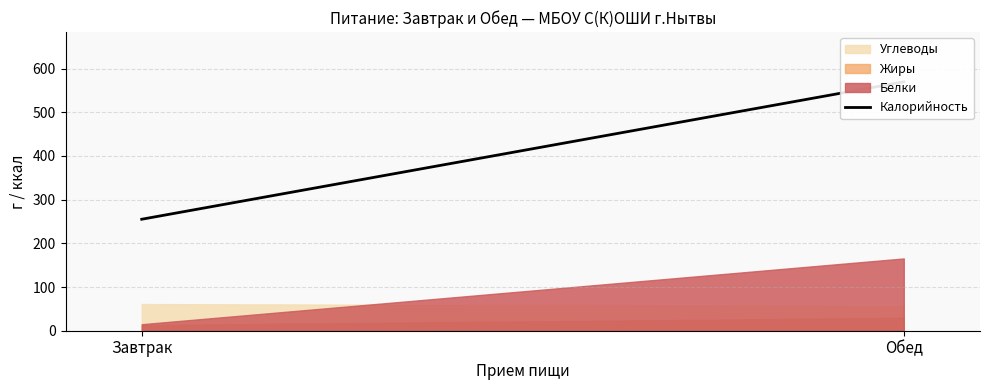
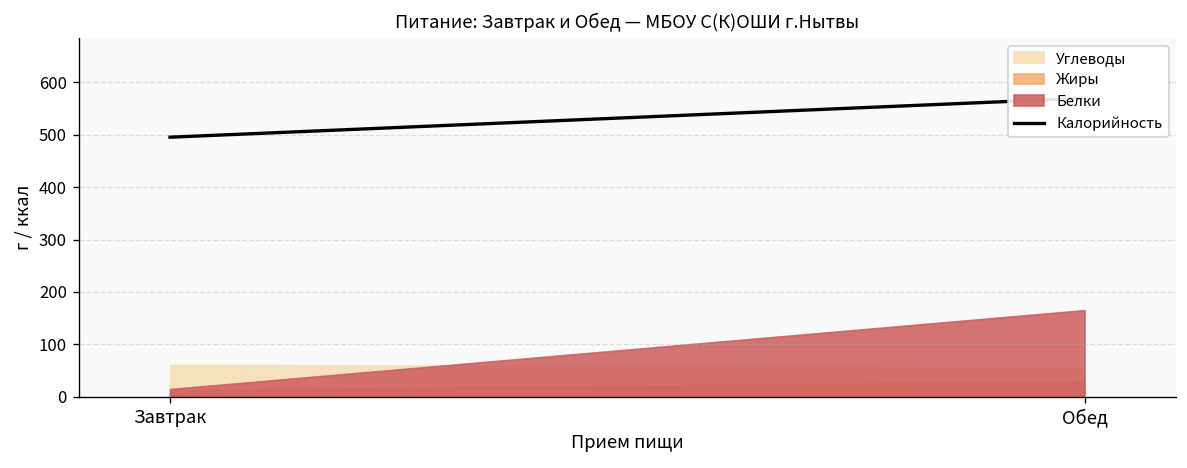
  {
    "Калорийность": {
-     "Завтрак": 260
+     "Завтрак": 500
    },
    "Углеводы": {
      "Завтрак": 60,
      "Обед": 60
    },
    "Жиры": {
      "Обед": 30
    },
    "Белки": {
      "Обед": 170
    }
  }
